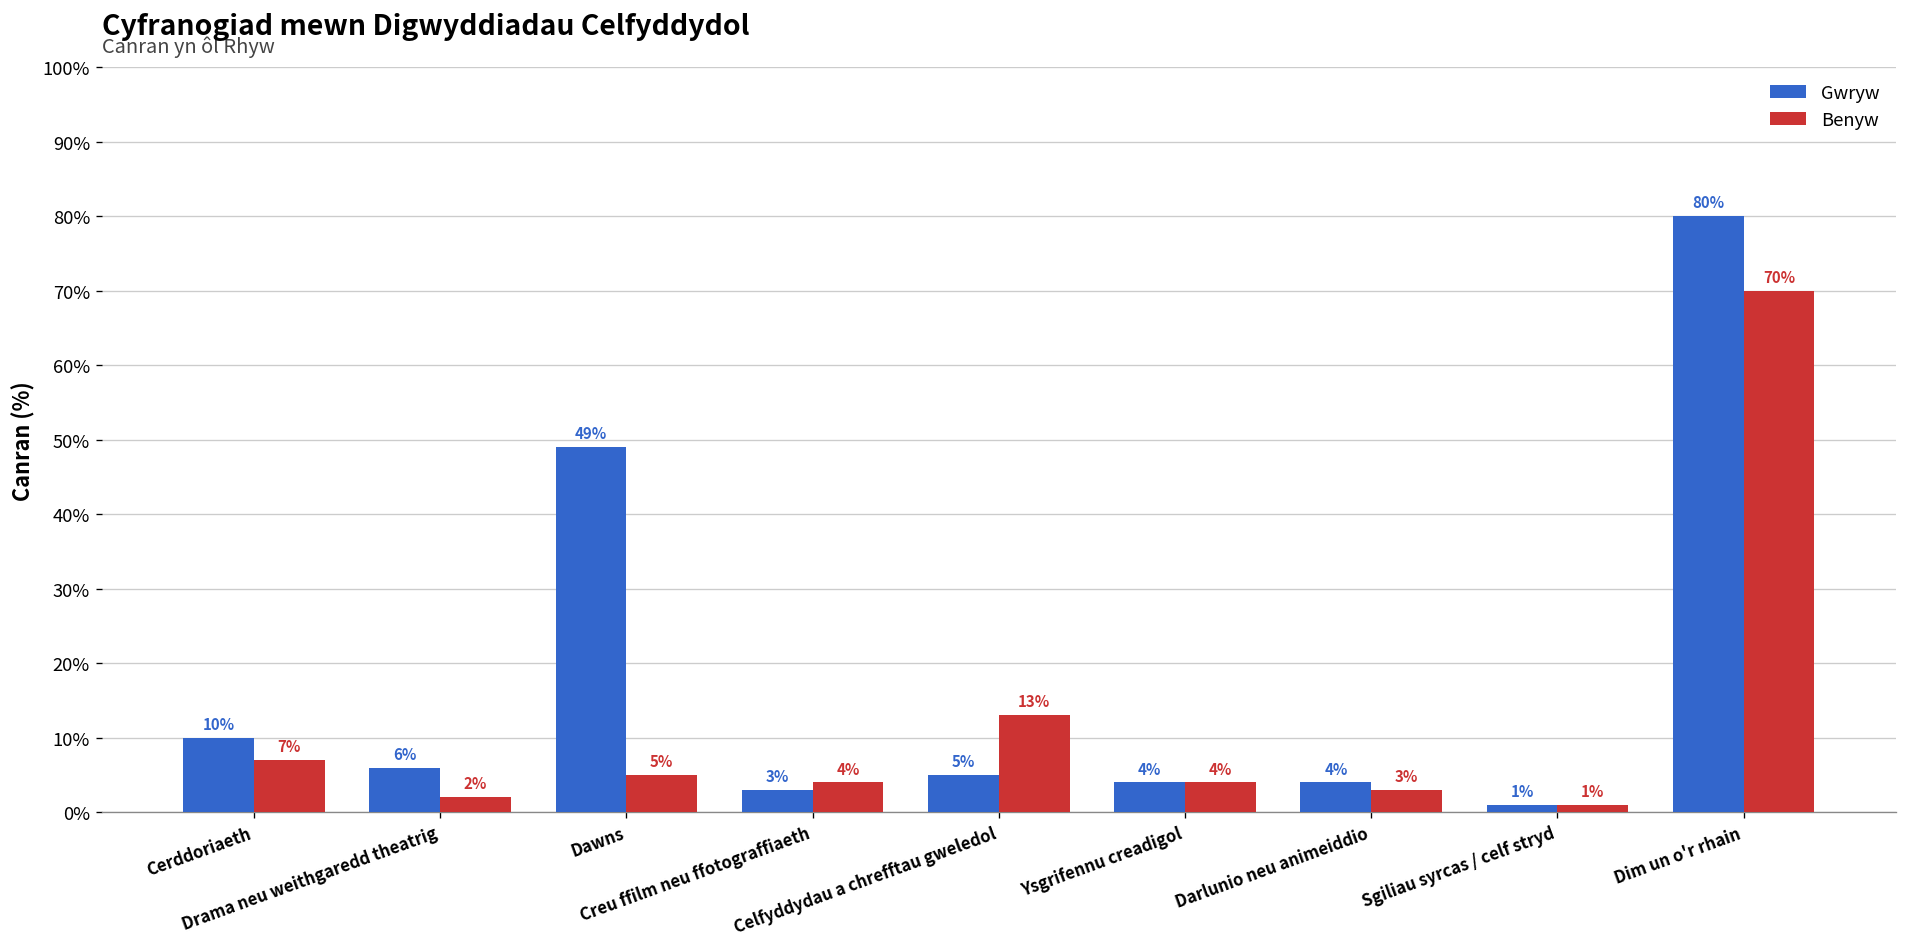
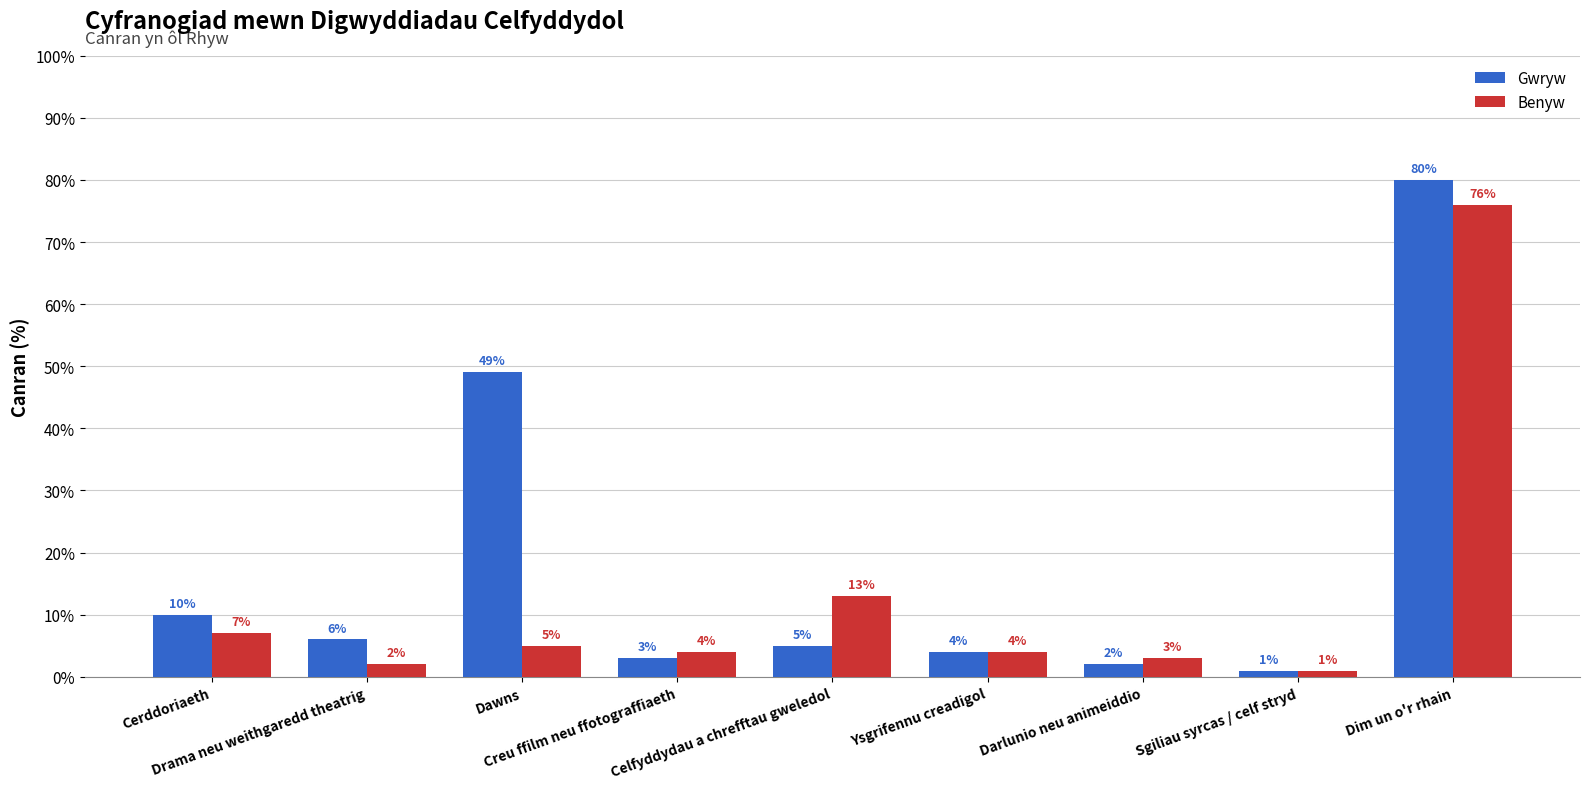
  {
    "Gwryw": {
      "Cerddoriaeth": "10%",
      "Drama neu weithgaredd theatrig": "6%",
      "Dawns": "49%",
      "Creu ffilm neu ffotograffiaeth": "3%",
      "Celfyddydau a chrefftau gweledol": "5%",
      "Ysgrifennu creadigol": "4%",
-     "Darlunio neu animeiddio": "4%",
+     "Darlunio neu animeiddio": "2%",
      "Sgiliau syrcas / celf stryd": "1%",
      "Dim un o'r rhain": "80%"
    },
    "Benyw": {
      "Cerddoriaeth": "7%",
      "Drama neu weithgaredd theatrig": "2%",
      "Dawns": "5%",
      "Creu ffilm neu ffotograffiaeth": "4%",
      "Celfyddydau a chrefftau gweledol": "13%",
      "Ysgrifennu creadigol": "4%",
      "Darlunio neu animeiddio": "3%",
      "Sgiliau syrcas / celf stryd": "1%",
-     "Dim un o'r rhain": "70%"
+     "Dim un o'r rhain": "76%"
    }
  }
